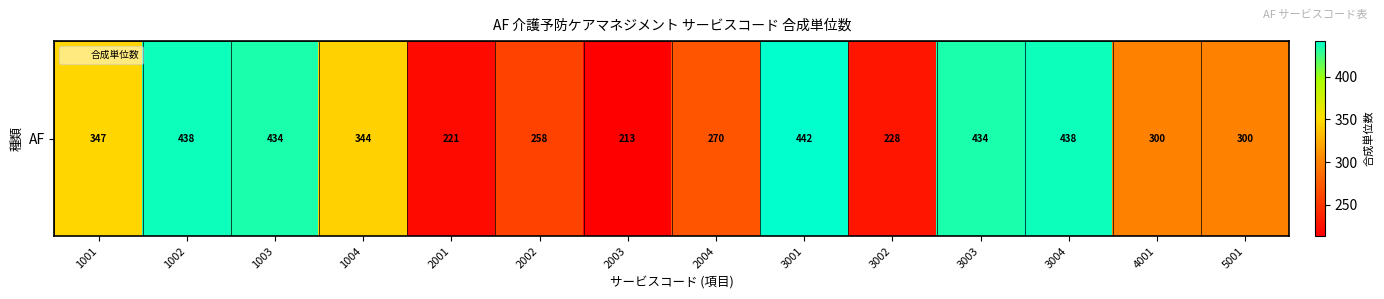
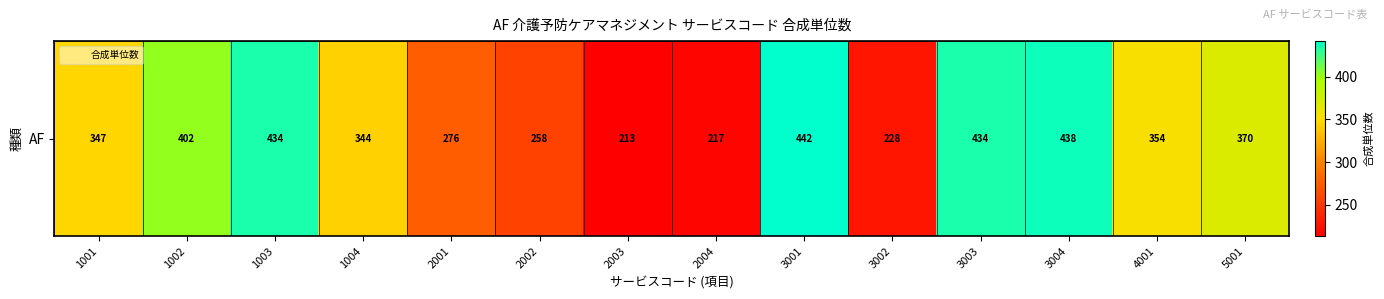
  {
    "AF": {
      "1001": 347,
-     "1002": 438,
+     "1002": 402,
      "1003": 434,
      "1004": 344,
-     "2001": 221,
+     "2001": 276,
      "2002": 258,
      "2003": 213,
-     "2004": 270,
+     "2004": 217,
      "3001": 442,
      "3002": 228,
      "3003": 434,
      "3004": 438,
-     "4001": 300,
-     "5001": 300
+     "4001": 354,
+     "5001": 370
    }
  }
